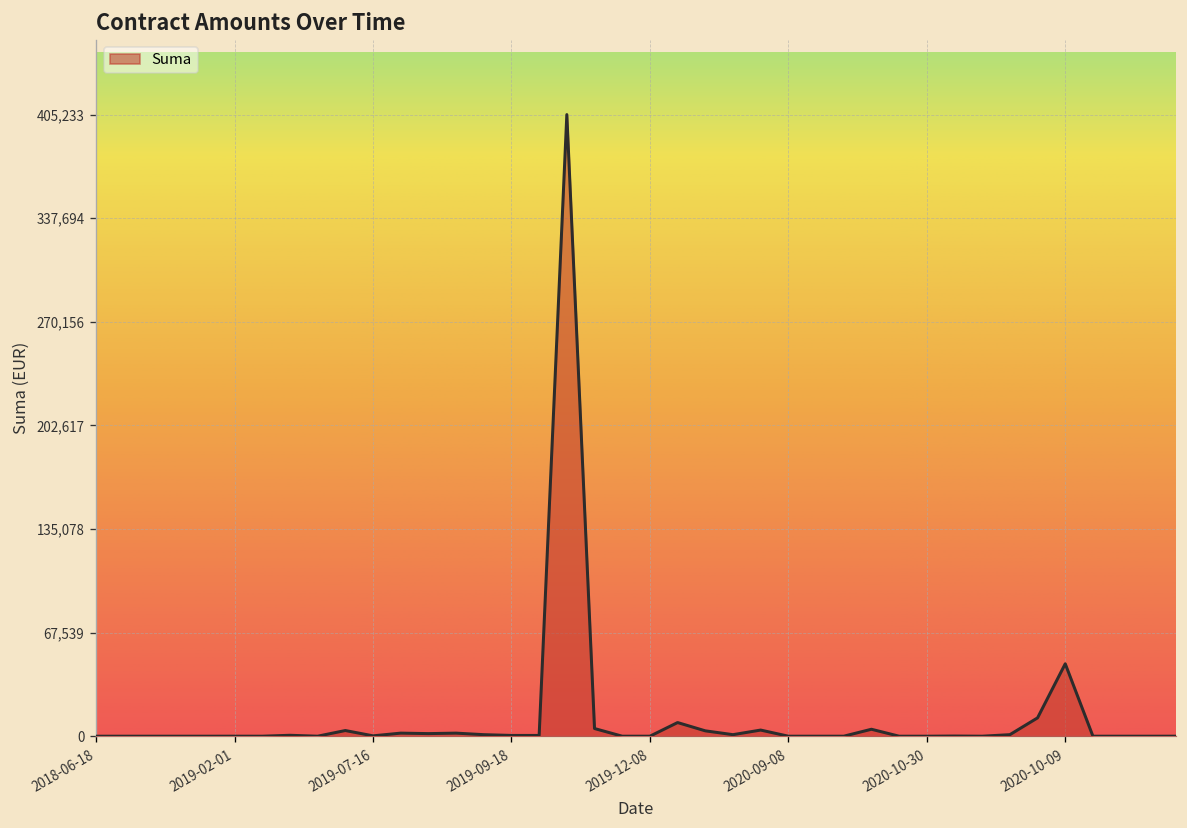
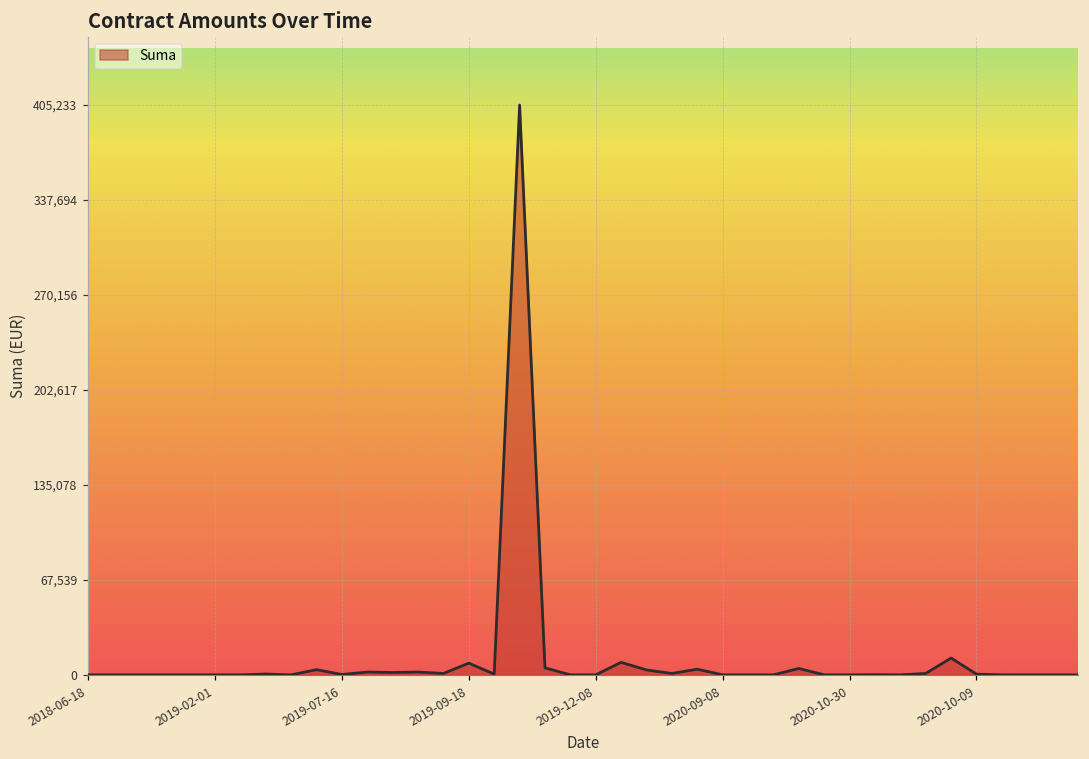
  {
    "2018-06-18": "0",
    "2019-02-01": "0",
    "2019-07-16": "0",
-   "2019-09-18": "1,000",
+   "2019-09-18": "8,000",
    "2019-12-08": "0",
    "2020-09-08": "0",
    "2020-10-30": "0",
-   "2020-10-09": "47,000"
+   "2020-10-09": "1,000"
  }
